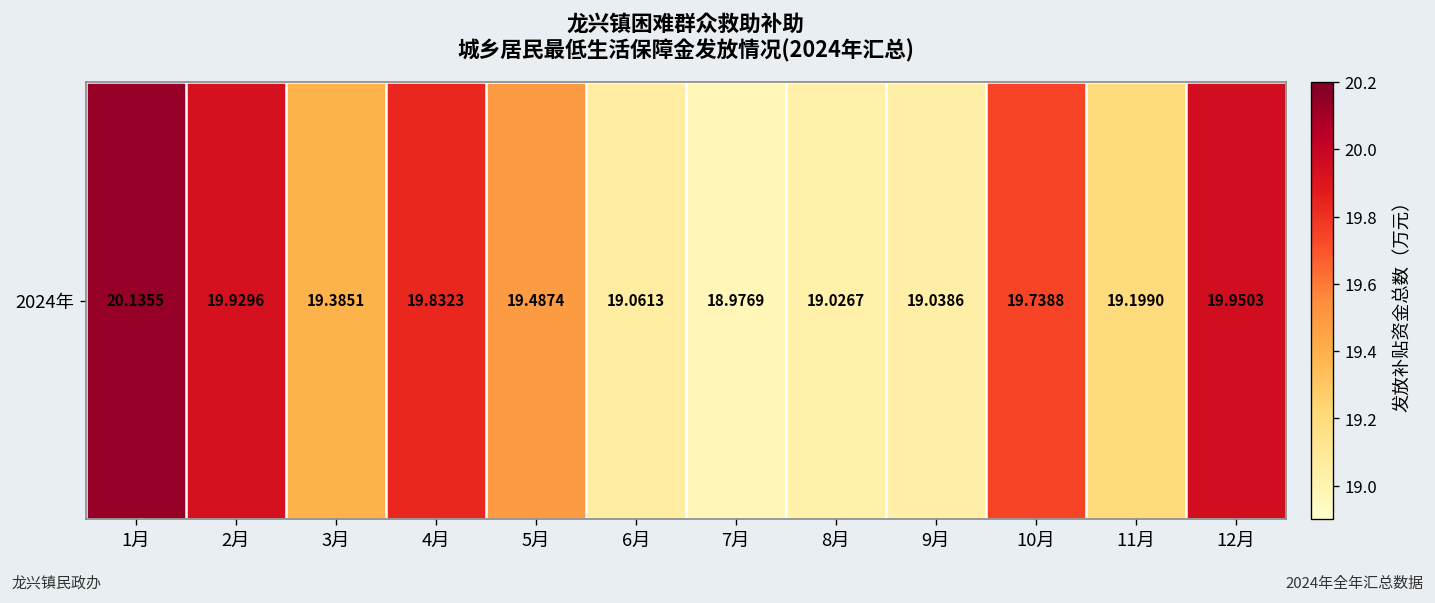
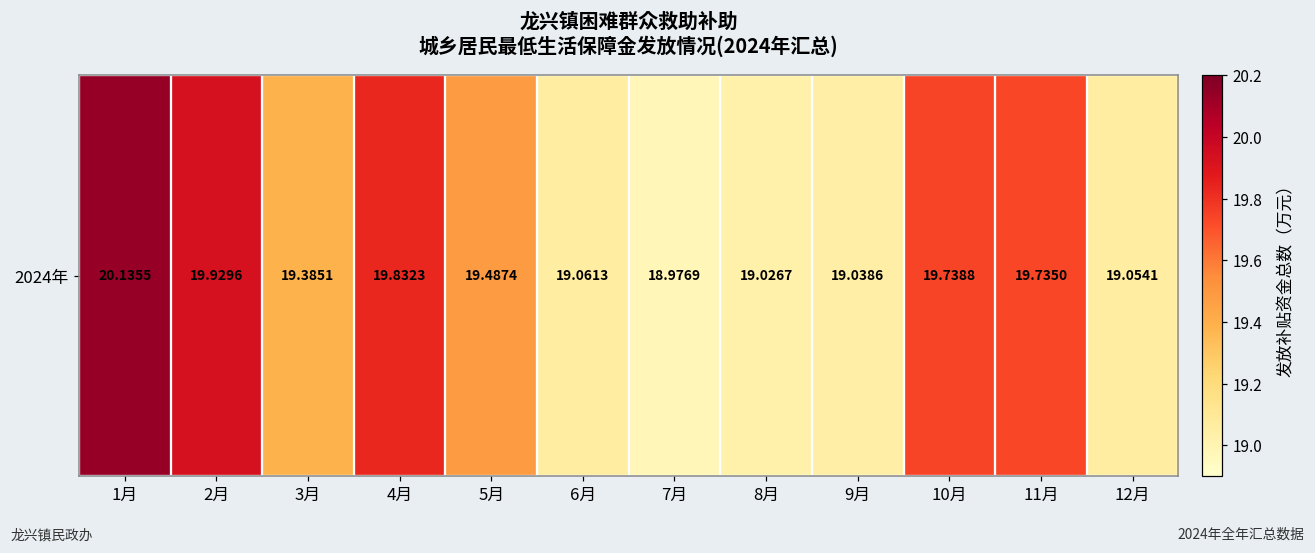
  {
    "2024年": {
      "1月": 20.1355,
      "2月": 19.9296,
      "3月": 19.3851,
      "4月": 19.8323,
      "5月": 19.4874,
      "6月": 19.0613,
      "7月": 18.9769,
      "8月": 19.0267,
      "9月": 19.0386,
      "10月": 19.7388,
-     "11月": 19.1990,
-     "12月": 19.9503
+     "11月": 19.7350,
+     "12月": 19.0541
    }
  }
